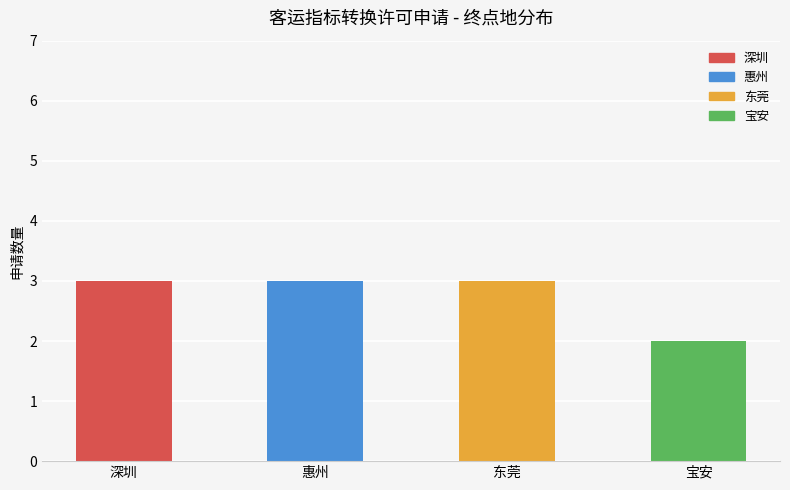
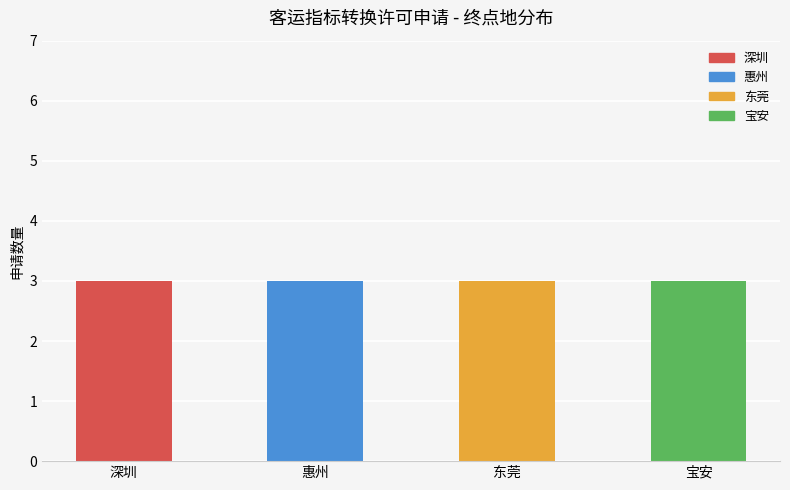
  {
    "深圳": 3,
    "惠州": 3,
    "东莞": 3,
-   "宝安": 2
+   "宝安": 3
  }
